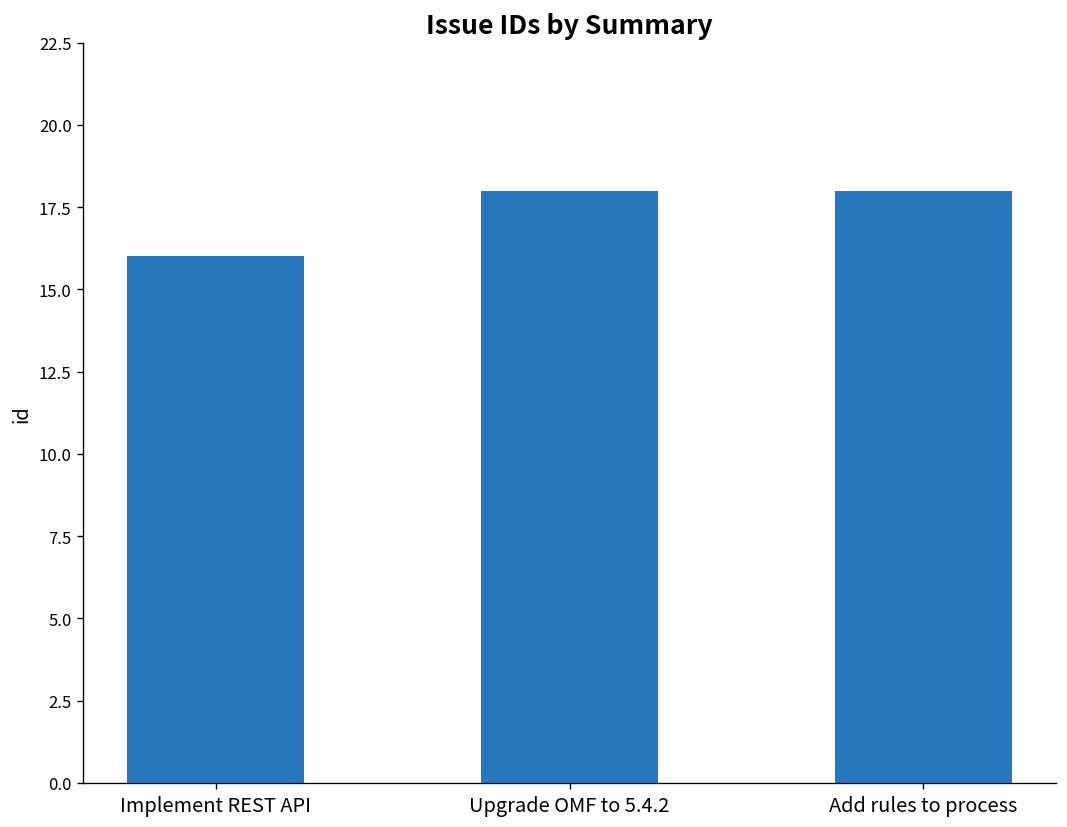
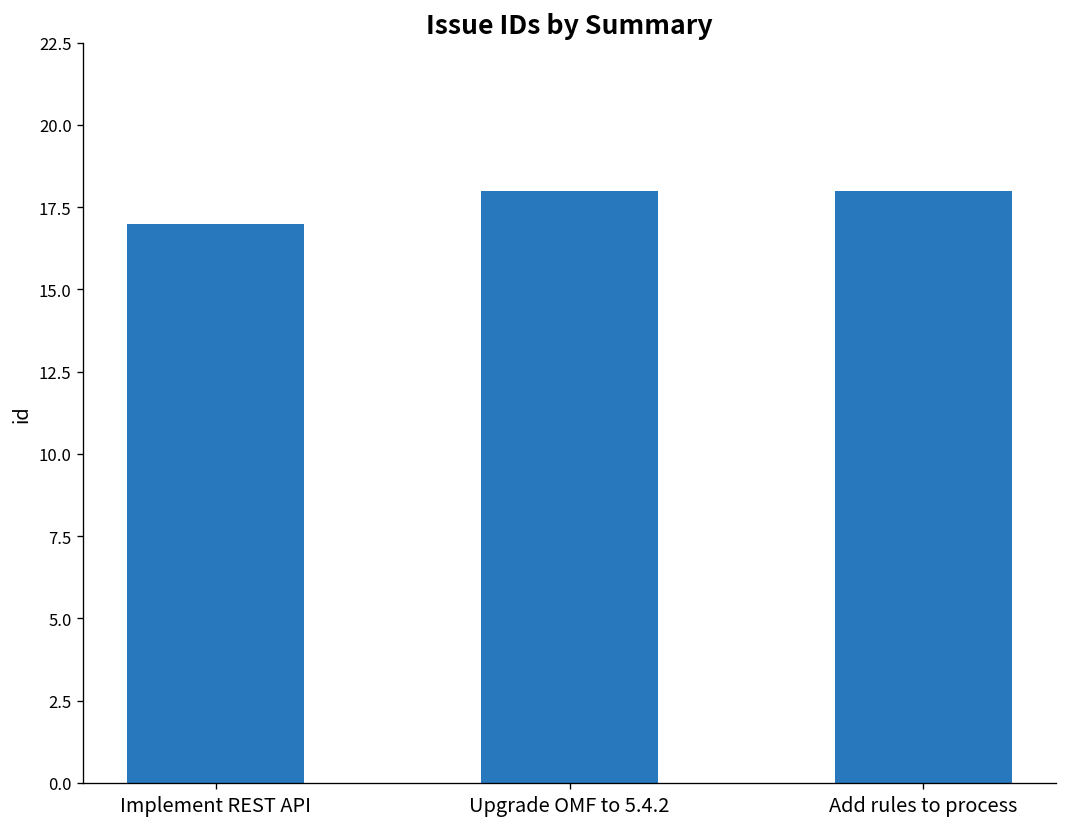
  {
-   "Implement REST API": 16,
+   "Implement REST API": 17,
    "Upgrade OMF to 5.4.2": 18,
    "Add rules to process": 18
  }
